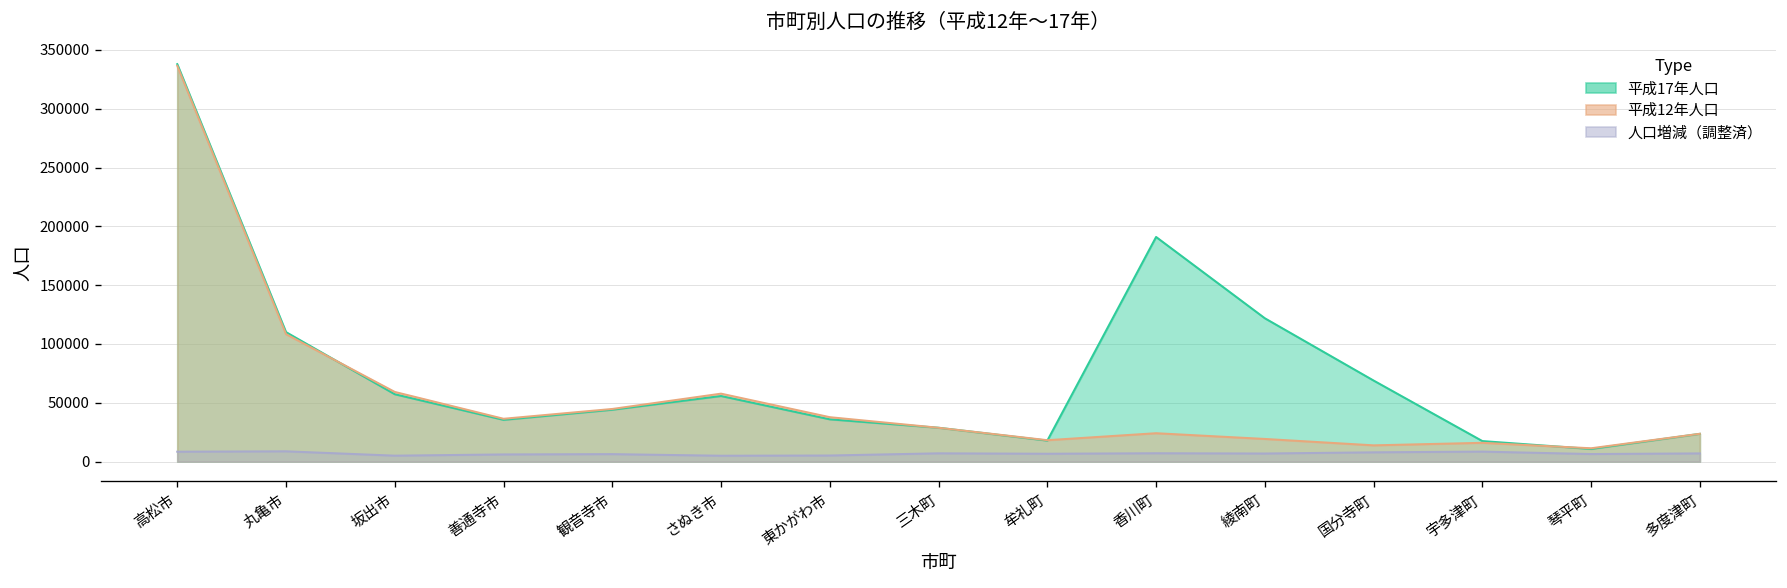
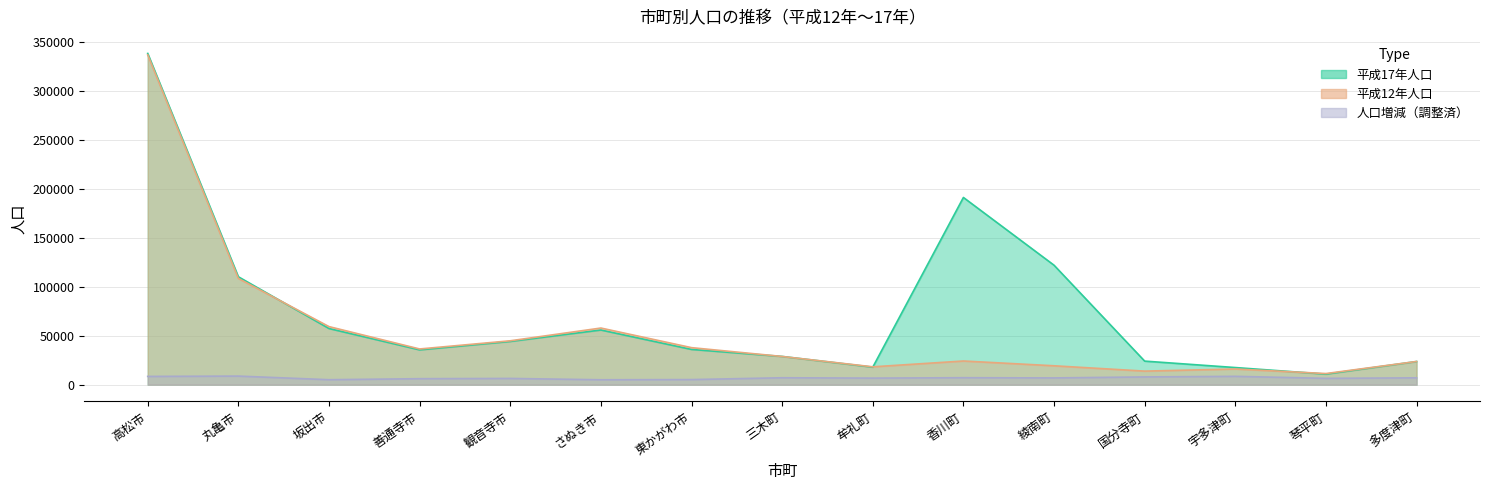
  {
    "平成17年人口": {
      "香川町": 190000,
      "綾南町": 120000,
-     "国分寺町": 70000
+     "国分寺町": 20000
    },
    "平成12年人口": {
      "香川町": 20000,
      "綾南町": 20000,
      "国分寺町": 10000
    },
    "人口増減（調整済）": {
      "高松市": 10000,
      "丸亀市": 10000,
      "坂出市": 10000,
      "善通寺市": 10000,
      "観音寺市": 10000,
      "さぬき市": 10000,
      "東かがわ市": 10000,
      "三木町": 10000,
      "牟礼町": 10000,
      "香川町": 10000,
      "綾南町": 10000,
      "国分寺町": 10000,
      "宇多津町": 10000,
      "琴平町": 10000,
      "多度津町": 10000
    }
  }
